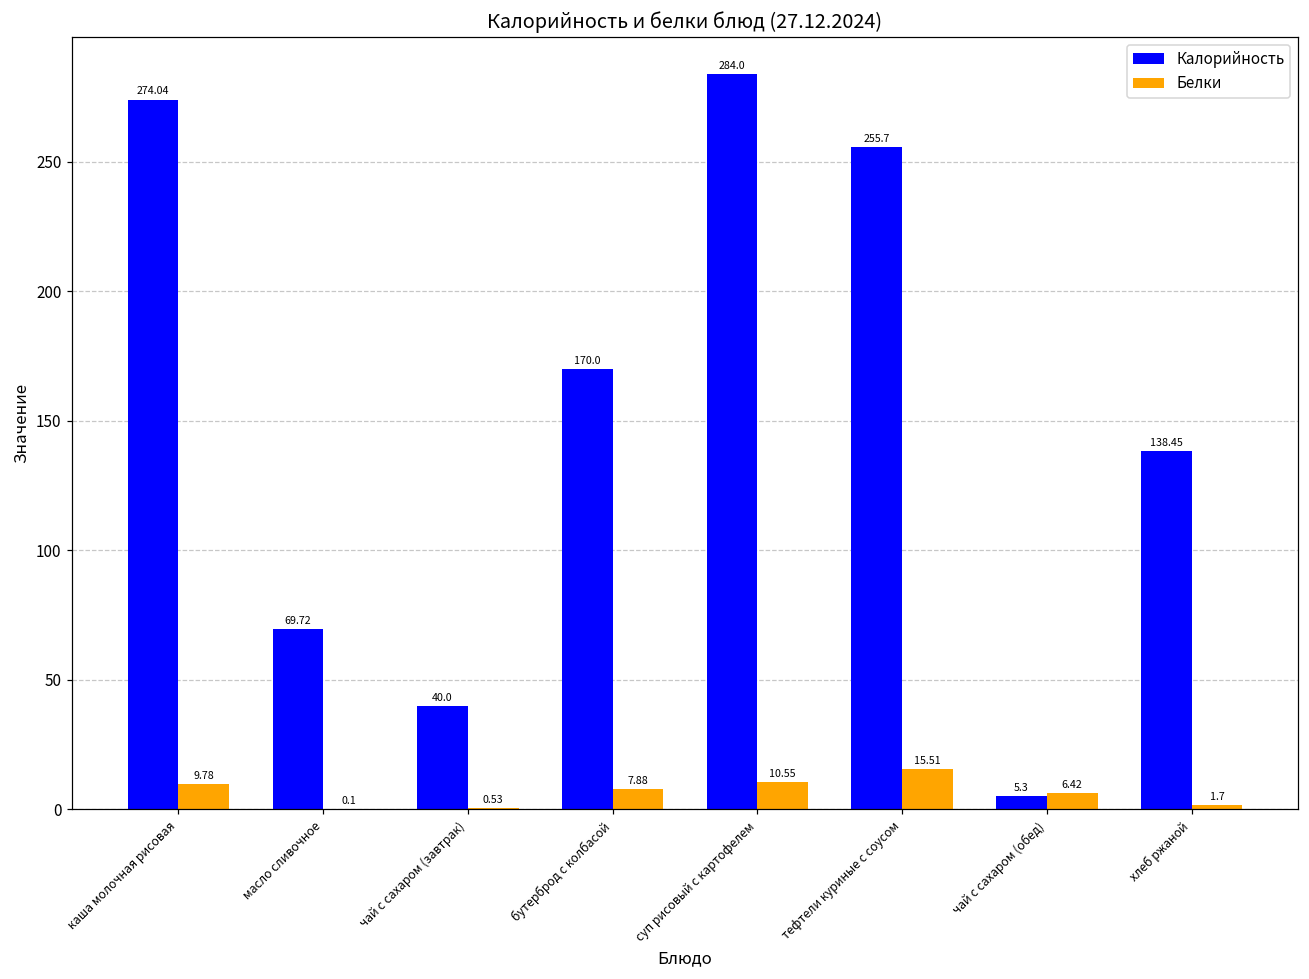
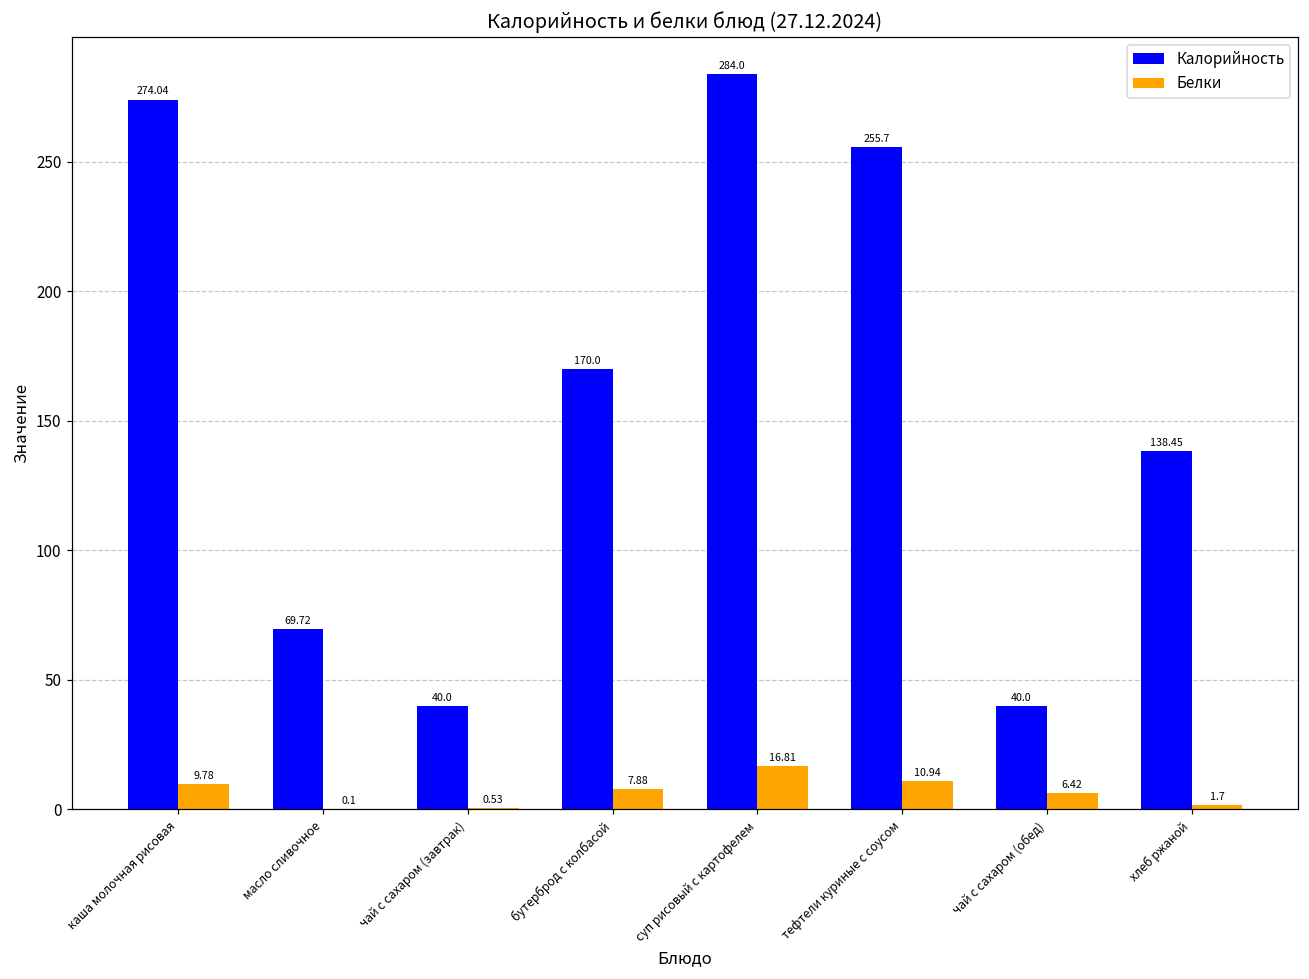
  {
    "Калорийность": {
      "каша молочная рисовая": 274.04,
      "масло сливочное": 69.72,
      "чай с сахаром (завтрак)": 40.0,
      "бутерброд с колбасой": 170.0,
      "суп рисовый с картофелем": 284.0,
      "тефтели куриные с соусом": 255.7,
-     "чай с сахаром (обед)": 5.3,
+     "чай с сахаром (обед)": 40.0,
      "хлеб ржаной": 138.45
    },
    "Белки": {
      "каша молочная рисовая": 9.78,
      "масло сливочное": 0.1,
      "чай с сахаром (завтрак)": 0.53,
      "бутерброд с колбасой": 7.88,
-     "суп рисовый с картофелем": 10.55,
-     "тефтели куриные с соусом": 15.51,
+     "суп рисовый с картофелем": 16.81,
+     "тефтели куриные с соусом": 10.94,
      "чай с сахаром (обед)": 6.42,
      "хлеб ржаной": 1.7
    }
  }
